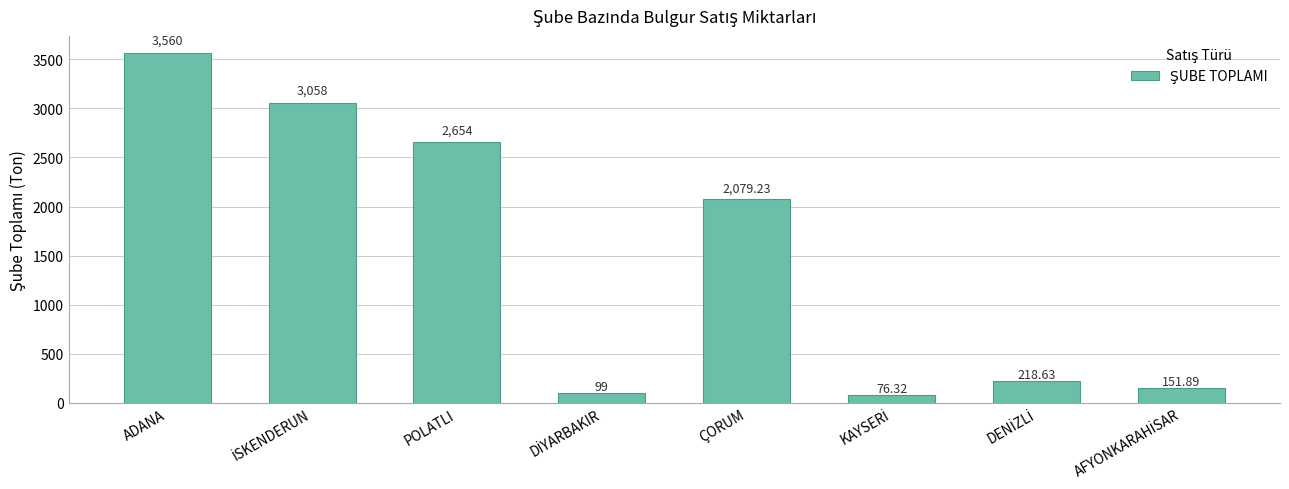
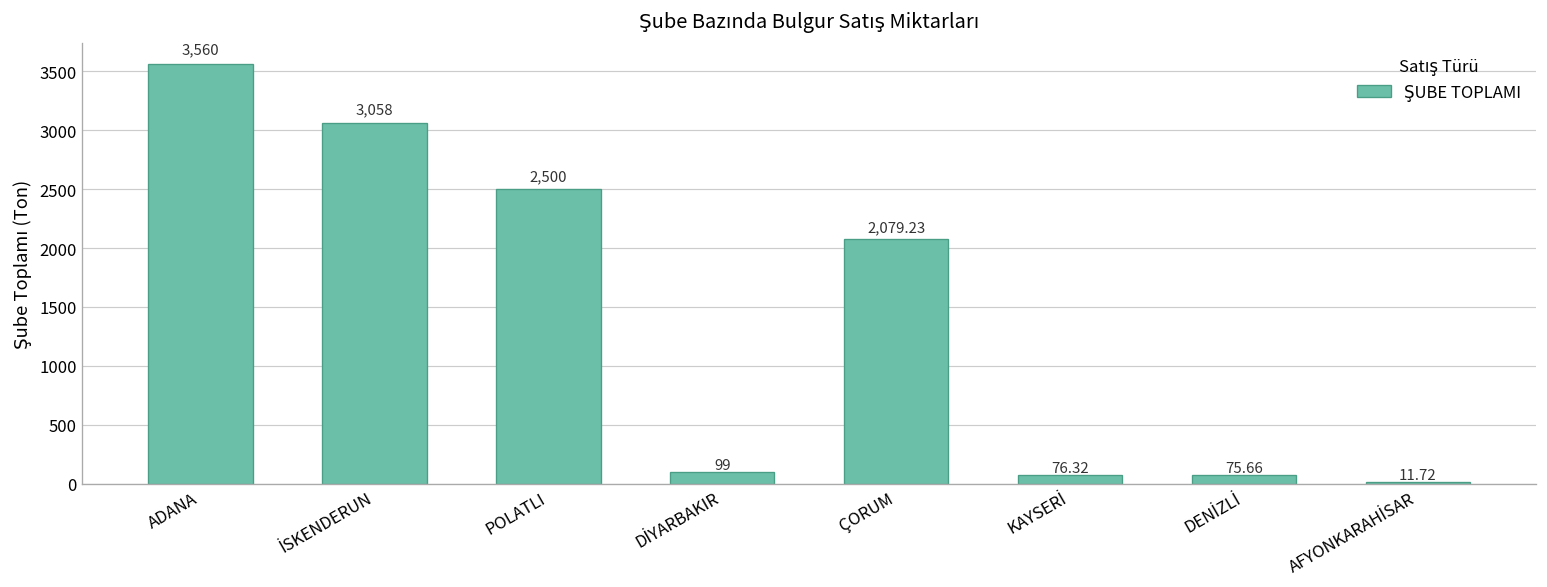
  {
    "ADANA": "3,560",
    "İSKENDERUN": "3,058",
-   "POLATLI": "2,654",
+   "POLATLI": "2,500",
    "DİYARBAKIR": "99",
    "ÇORUM": "2,079.23",
    "KAYSERİ": "76.32",
-   "DENİZLİ": "218.63",
-   "AFYONKARAHİSAR": "151.89"
+   "DENİZLİ": "75.66",
+   "AFYONKARAHİSAR": "11.72"
  }
